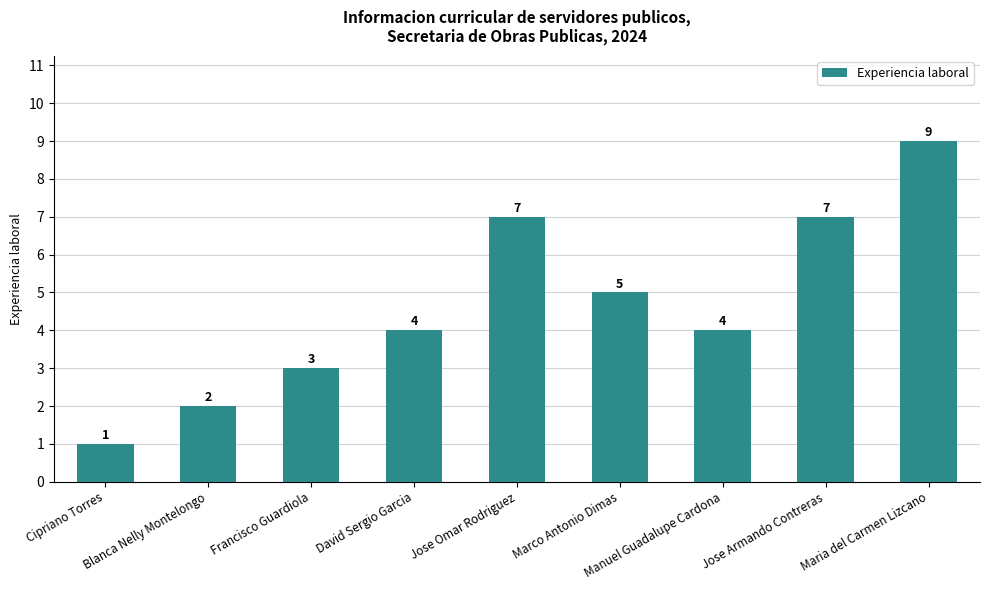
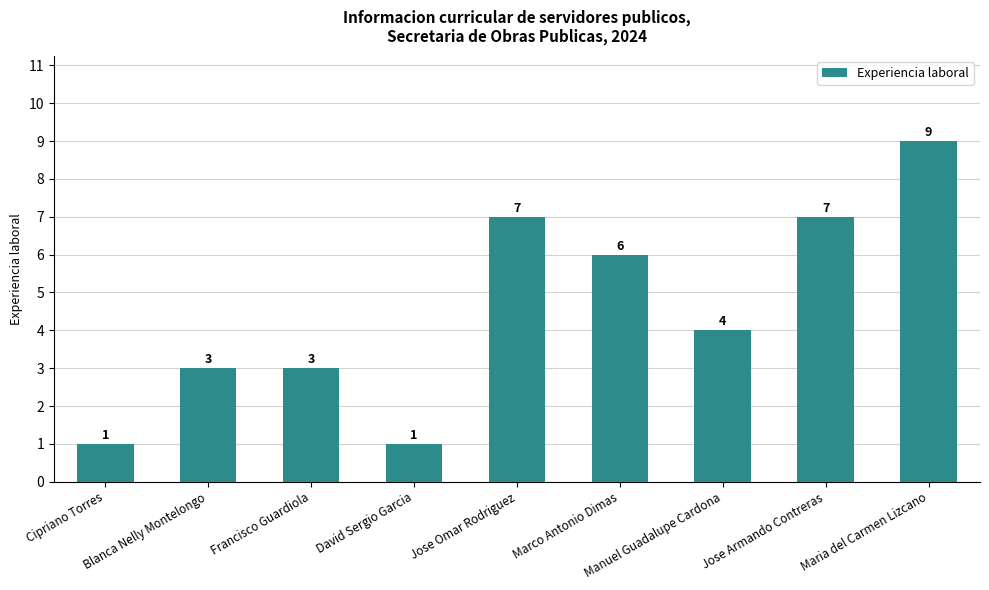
  {
    "Cipriano Torres": 1,
-   "Blanca Nelly Montelongo": 2,
+   "Blanca Nelly Montelongo": 3,
    "Francisco Guardiola": 3,
-   "David Sergio Garcia": 4,
+   "David Sergio Garcia": 1,
    "Jose Omar Rodriguez": 7,
-   "Marco Antonio Dimas": 5,
+   "Marco Antonio Dimas": 6,
    "Manuel Guadalupe Cardona": 4,
    "Jose Armando Contreras": 7,
    "Maria del Carmen Lizcano": 9
  }
